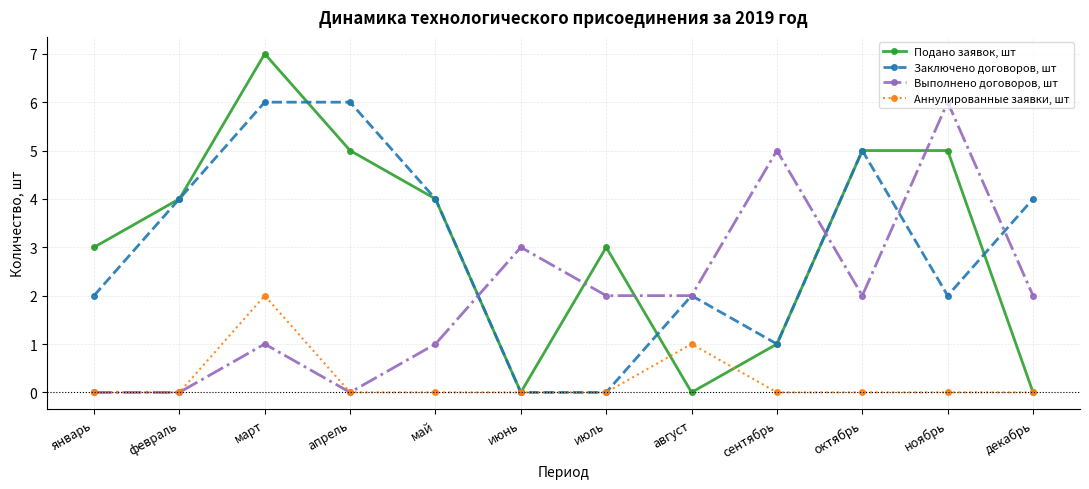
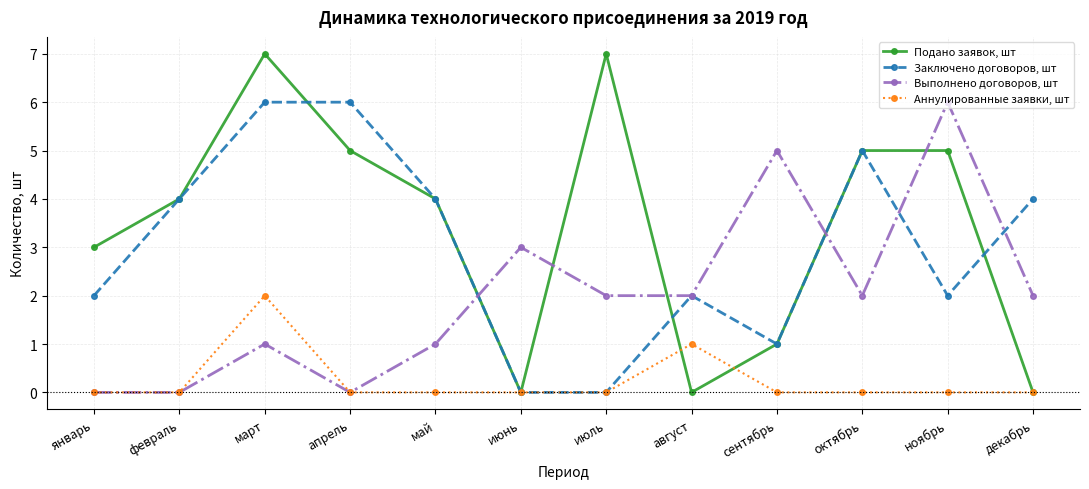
  {
    "Подано заявок, шт": {
      "январь": 3,
      "март": 7,
      "апрель": 5,
-     "июль": 3,
+     "июль": 7,
      "август": 0,
      "ноябрь": 5
    },
    "Заключено договоров, шт": {
      "январь": 2,
      "март": 6,
      "апрель": 6,
      "ноябрь": 2,
      "декабрь": 4
    },
    "Выполнено договоров, шт": {
      "март": 1,
      "май": 1,
      "июнь": 3,
      "июль": 2,
      "сентябрь": 5,
      "октябрь": 2,
      "декабрь": 2
    },
    "Аннулированные заявки, шт": {
      "март": 2,
      "май": 0,
      "август": 1,
      "сентябрь": 0,
      "октябрь": 0,
      "ноябрь": 0
    }
  }
